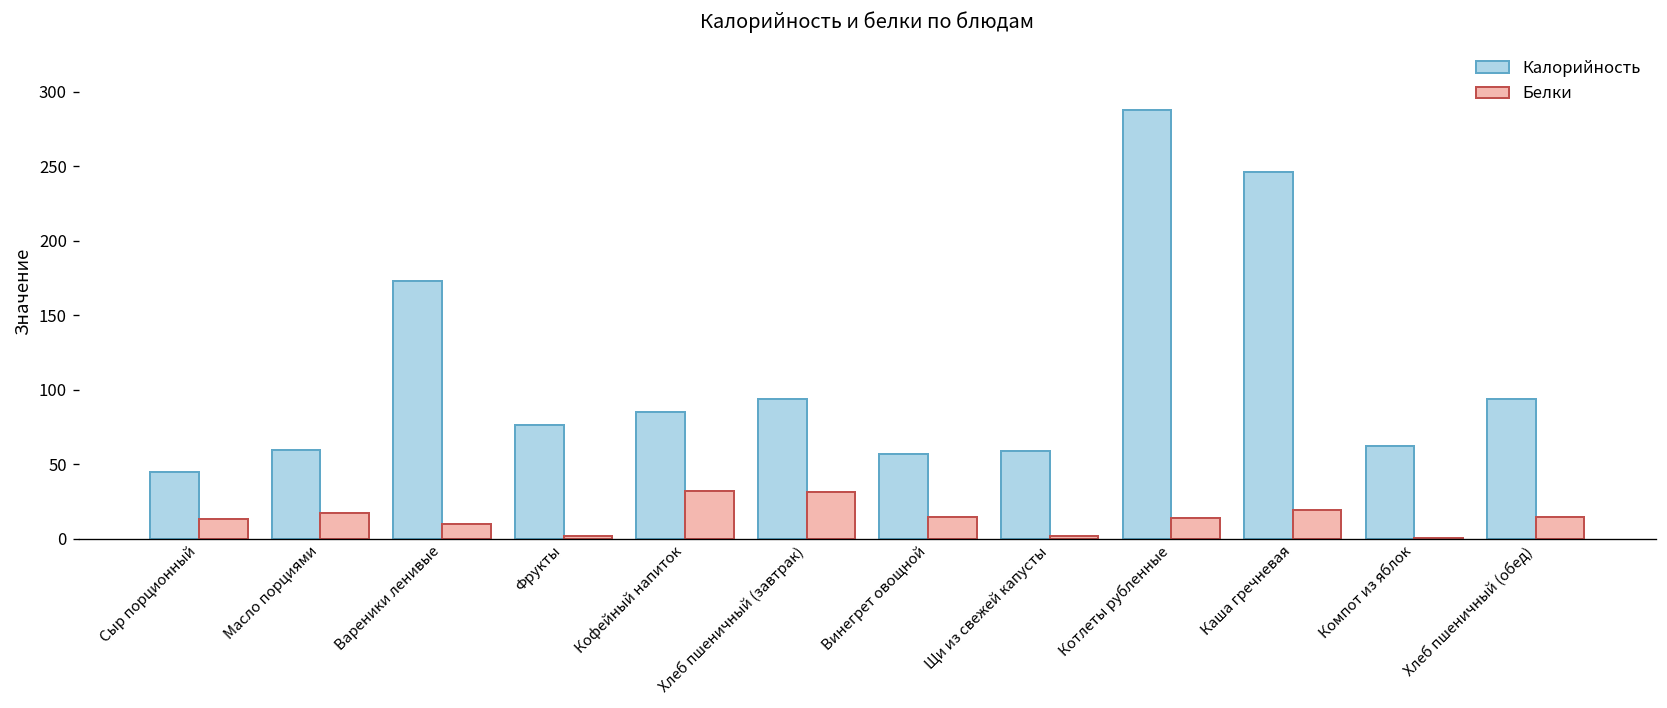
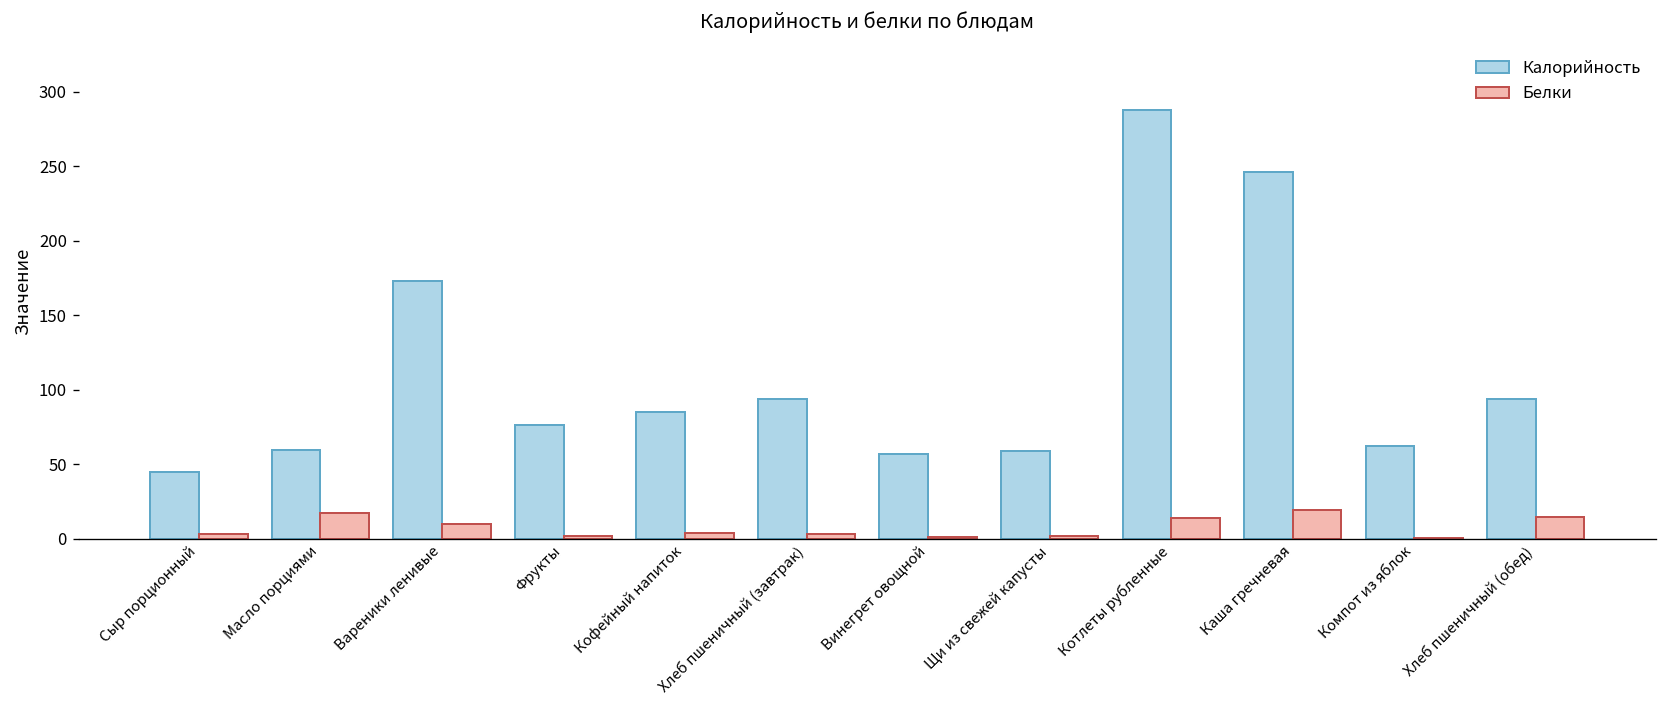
  {
    "Калорийность": {
      "Сыр порционный": 45,
      "Масло порциями": 59,
      "Вареники ленивые": 173,
      "Фрукты": 76,
      "Кофейный напиток": 85,
      "Хлеб пшеничный (завтрак)": 94,
      "Винегрет овощной": 56,
      "Щи из свежей капусты": 58,
      "Котлеты рубленные": 288,
      "Каша гречневая": 246,
      "Компот из яблок": 62,
      "Хлеб пшеничный (обед)": 94
    },
    "Белки": {
-     "Сыр порционный": 13,
+     "Сыр порционный": 3,
      "Масло порциями": 17,
      "Вареники ленивые": 10,
-     "Кофейный напиток": 32,
-     "Хлеб пшеничный (завтрак)": 31,
-     "Винегрет овощной": 14,
+     "Кофейный напиток": 4,
+     "Хлеб пшеничный (завтрак)": 3,
+     "Винегрет овощной": 1,
      "Котлеты рубленные": 14,
      "Каша гречневая": 19,
      "Хлеб пшеничный (обед)": 15
    }
  }
